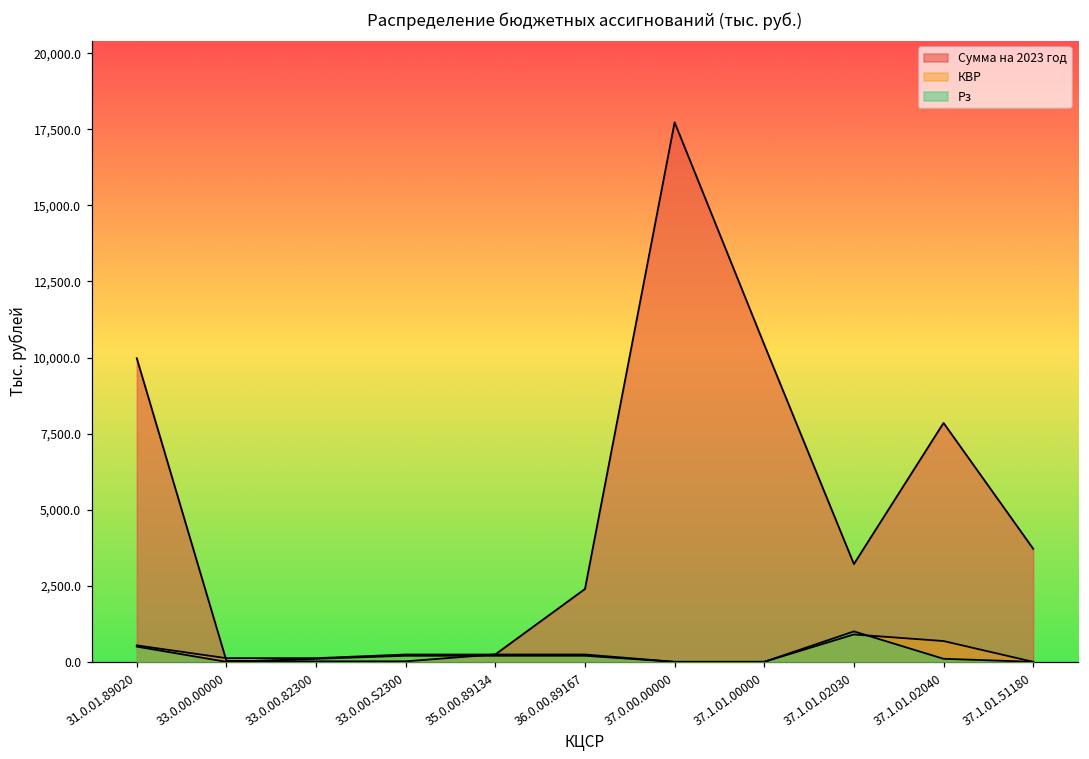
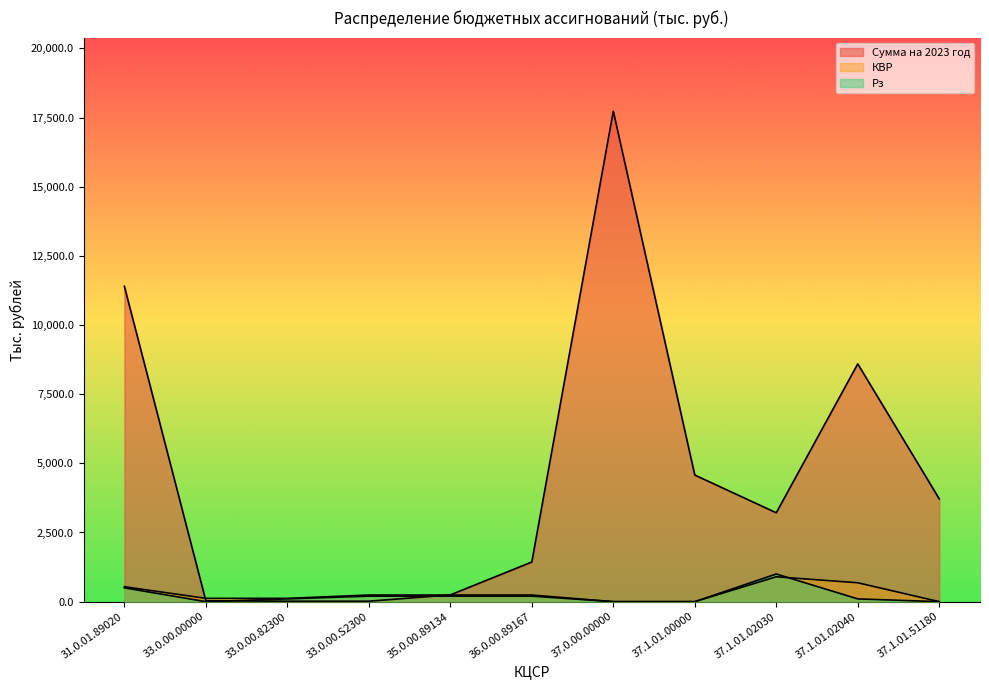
  {
    "Сумма на 2023 год": {
-     "31.0.01.89020": "10,000",
+     "31.0.01.89020": "11,400",
      "33.0.00.S2300": "0",
-     "36.0.00.89167": "2,400",
+     "36.0.00.89167": "1,400",
      "37.0.00.00000": "17,700",
-     "37.1.01.00000": "10,400",
+     "37.1.01.00000": "4,600",
      "37.1.01.02030": "3,200",
-     "37.1.01.02040": "7,800",
+     "37.1.01.02040": "8,600",
      "37.1.01.51180": "3,700"
    },
    "КВР": {
      "37.1.01.02030": "900",
      "37.1.01.02040": "700"
    },
    "Рз": {
      "37.1.01.02030": "1,000",
      "37.1.01.02040": "100"
    }
  }
